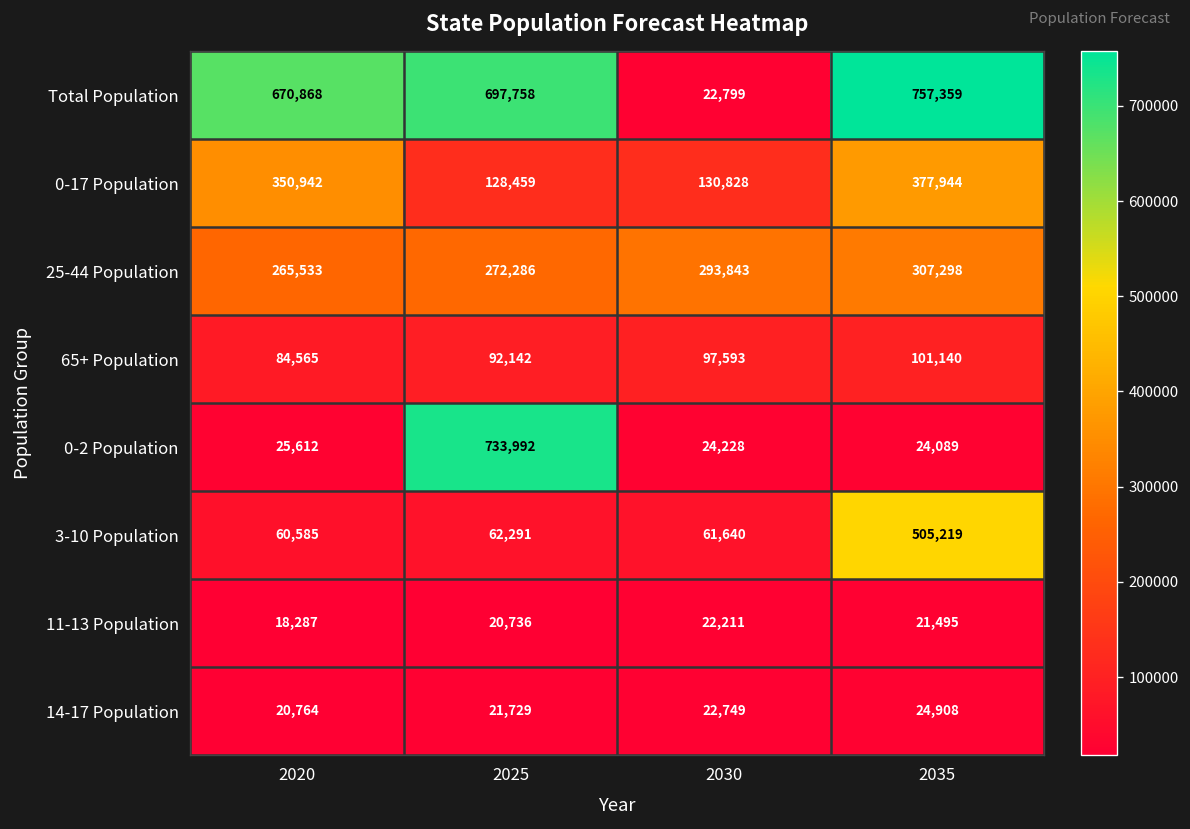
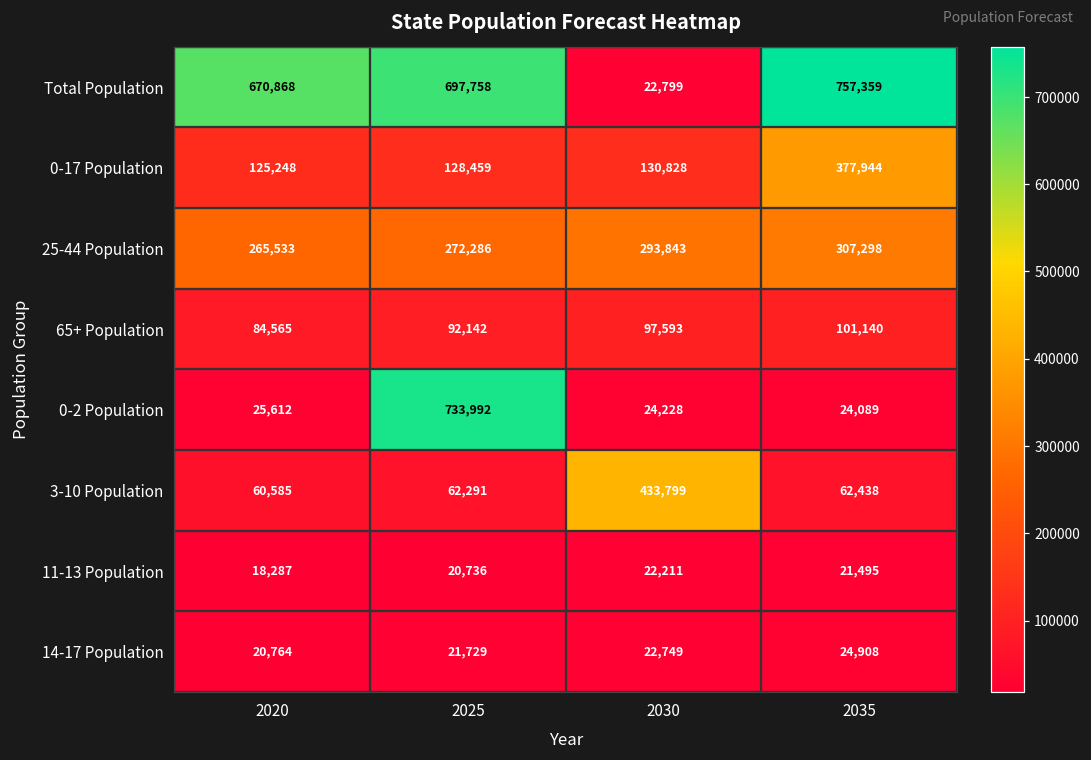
  {
    "Total Population": {
      "2020": "670,868",
      "2025": "697,758",
      "2030": "22,799",
      "2035": "757,359"
    },
    "0-17 Population": {
-     "2020": "350,942",
+     "2020": "125,248",
      "2025": "128,459",
      "2030": "130,828",
      "2035": "377,944"
    },
    "25-44 Population": {
      "2020": "265,533",
      "2025": "272,286",
      "2030": "293,843",
      "2035": "307,298"
    },
    "65+ Population": {
      "2020": "84,565",
      "2025": "92,142",
      "2030": "97,593",
      "2035": "101,140"
    },
    "0-2 Population": {
      "2020": "25,612",
      "2025": "733,992",
      "2030": "24,228",
      "2035": "24,089"
    },
    "3-10 Population": {
      "2020": "60,585",
      "2025": "62,291",
-     "2030": "61,640",
-     "2035": "505,219"
+     "2030": "433,799",
+     "2035": "62,438"
    },
    "11-13 Population": {
      "2020": "18,287",
      "2025": "20,736",
      "2030": "22,211",
      "2035": "21,495"
    },
    "14-17 Population": {
      "2020": "20,764",
      "2025": "21,729",
      "2030": "22,749",
      "2035": "24,908"
    }
  }
